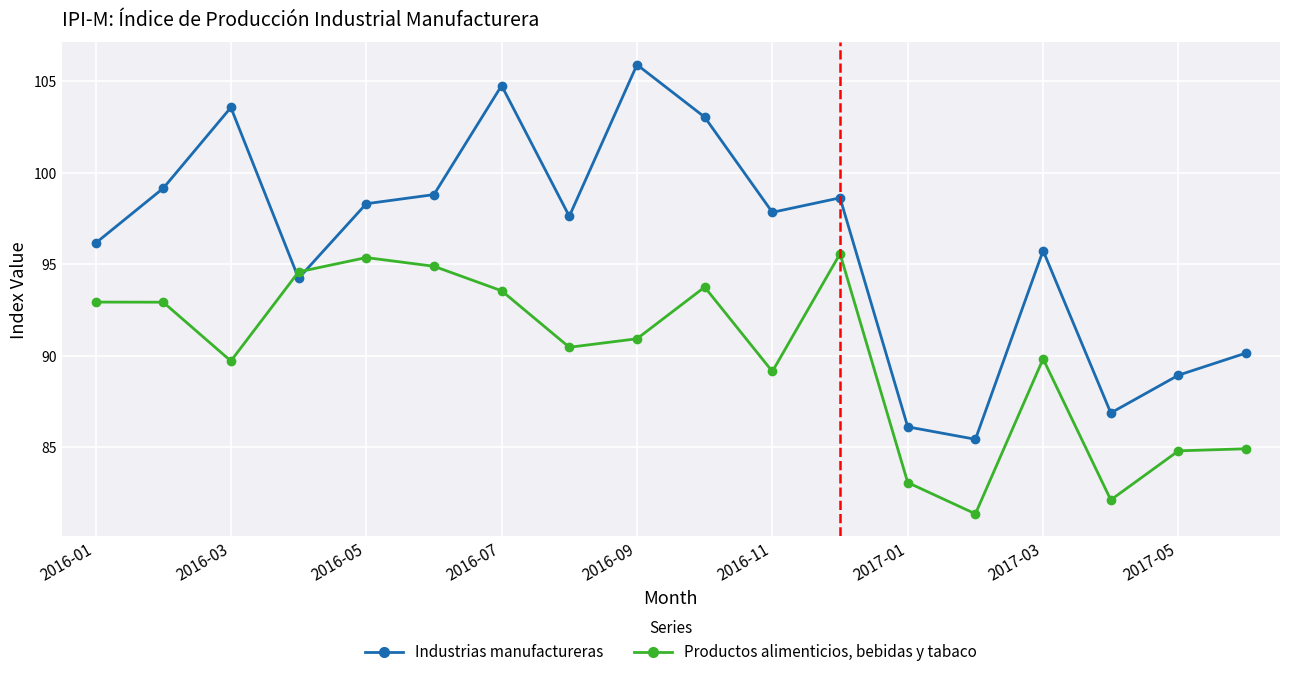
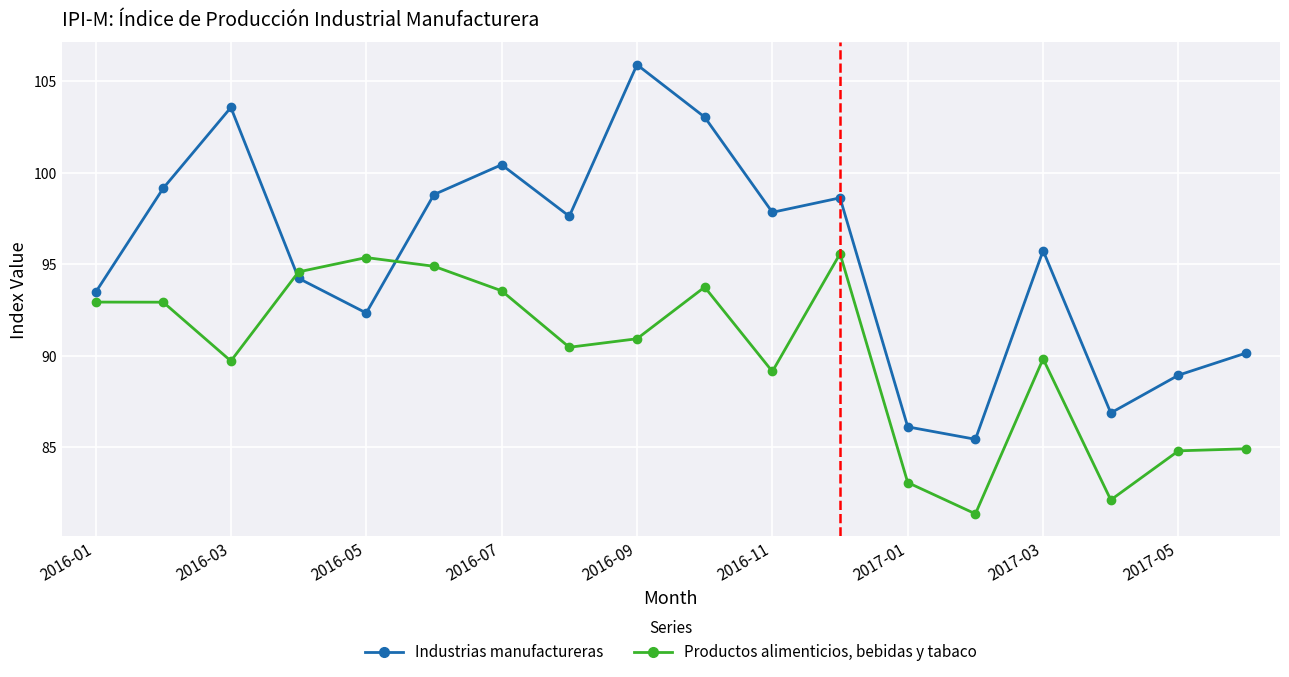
  {
    "Industrias manufactureras": {
-     "2016-01": 96.1,
+     "2016-01": 93.5,
      "2016-03": 103.6,
-     "2016-05": 98.3,
-     "2016-07": 104.8,
+     "2016-05": 92.3,
+     "2016-07": 100.4,
      "2016-09": 105.9,
      "2016-11": 97.8,
      "2017-01": 86.1,
      "2017-03": 95.7,
      "2017-05": 88.9
    },
    "Productos alimenticios, bebidas y tabaco": {
      "2016-01": 92.9,
      "2016-03": 89.7,
      "2016-05": 95.4,
      "2016-07": 93.6,
      "2016-09": 90.9,
      "2016-11": 89.1,
      "2017-01": 83.1,
      "2017-03": 89.8,
      "2017-05": 84.8
    }
  }
